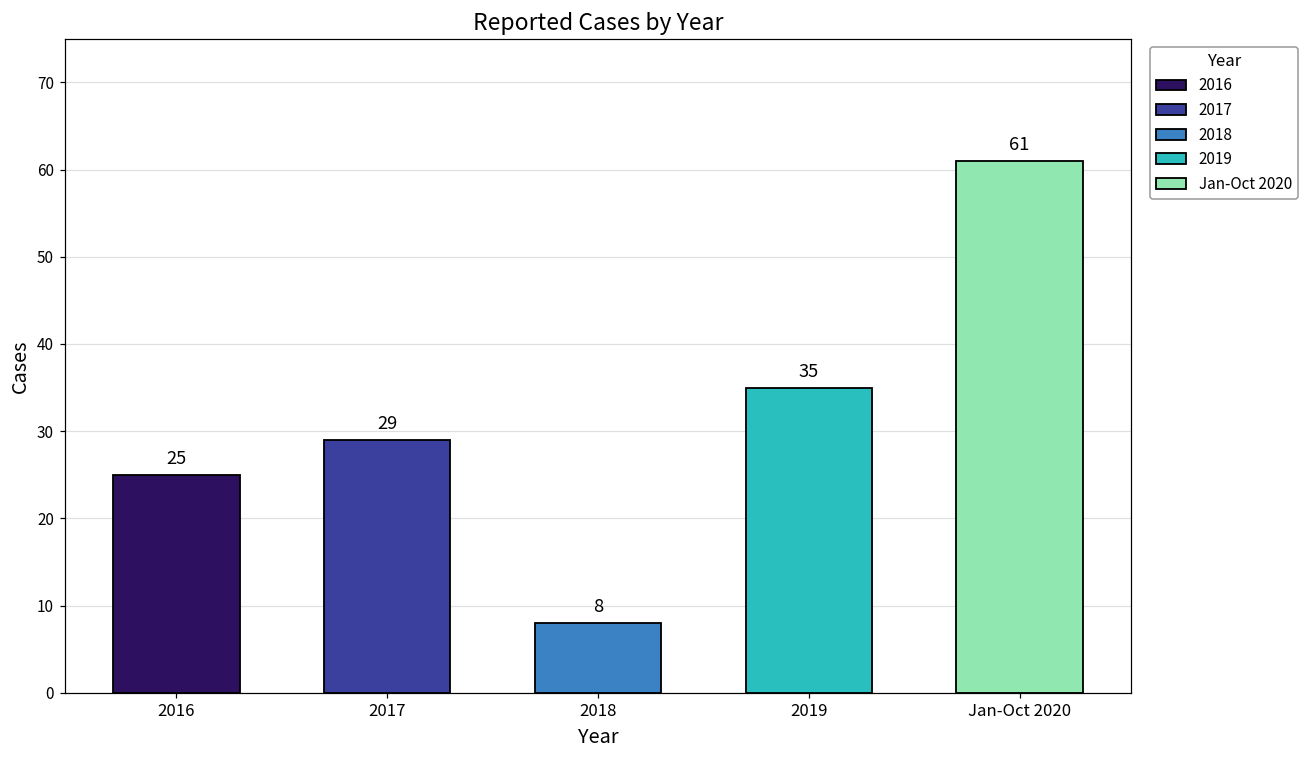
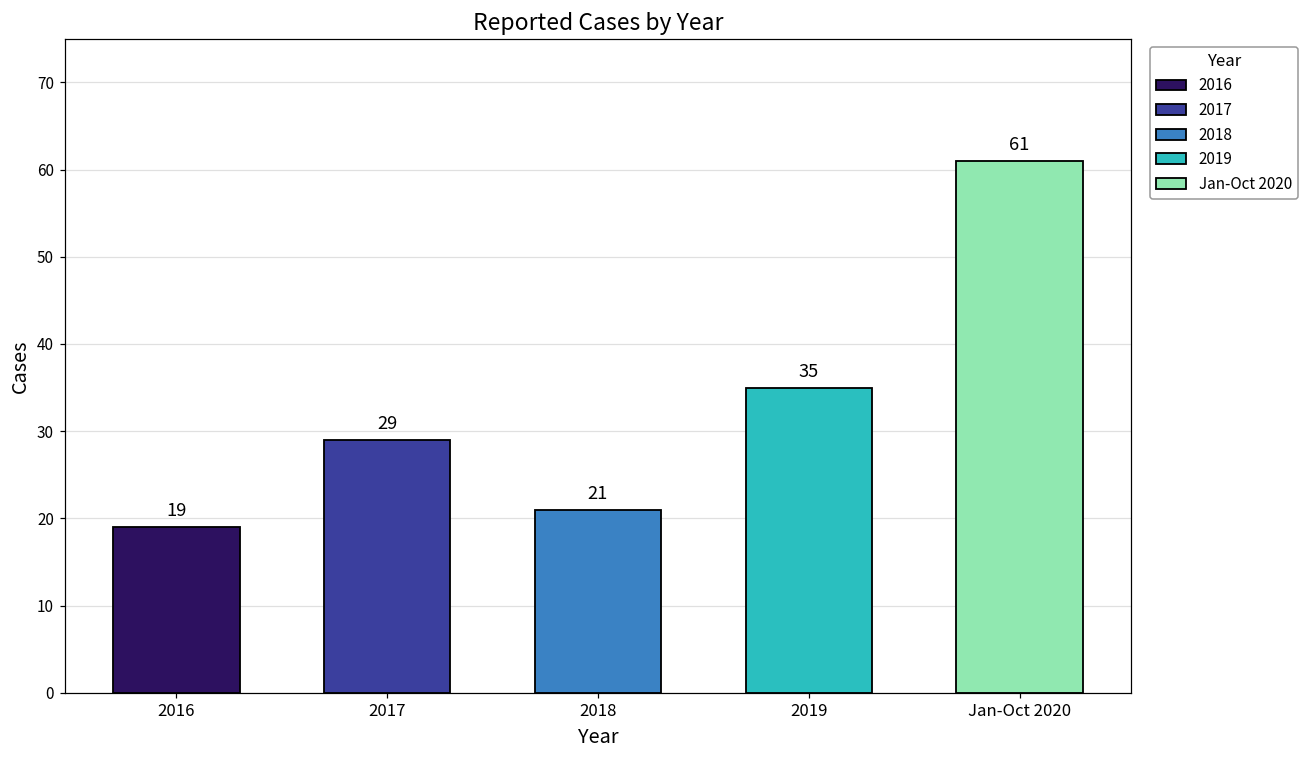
  {
-   "2016": 25,
+   "2016": 19,
    "2017": 29,
-   "2018": 8,
+   "2018": 21,
    "2019": 35,
    "Jan-Oct 2020": 61
  }
